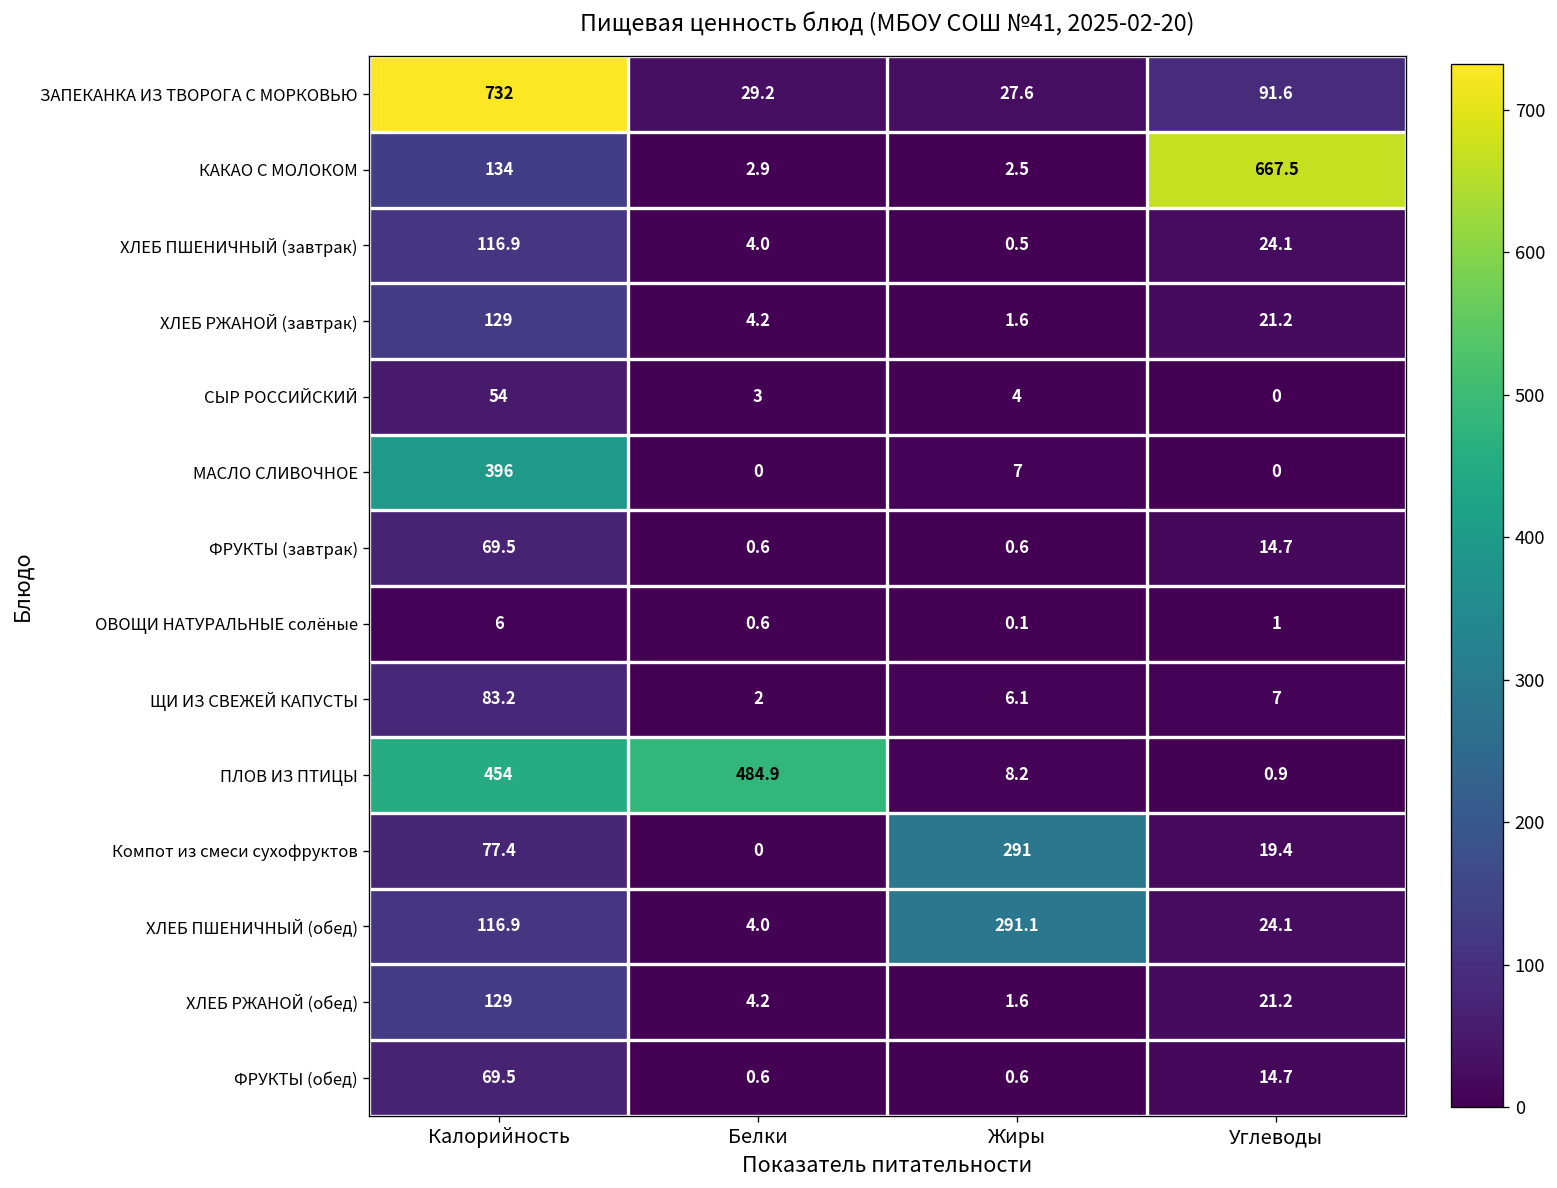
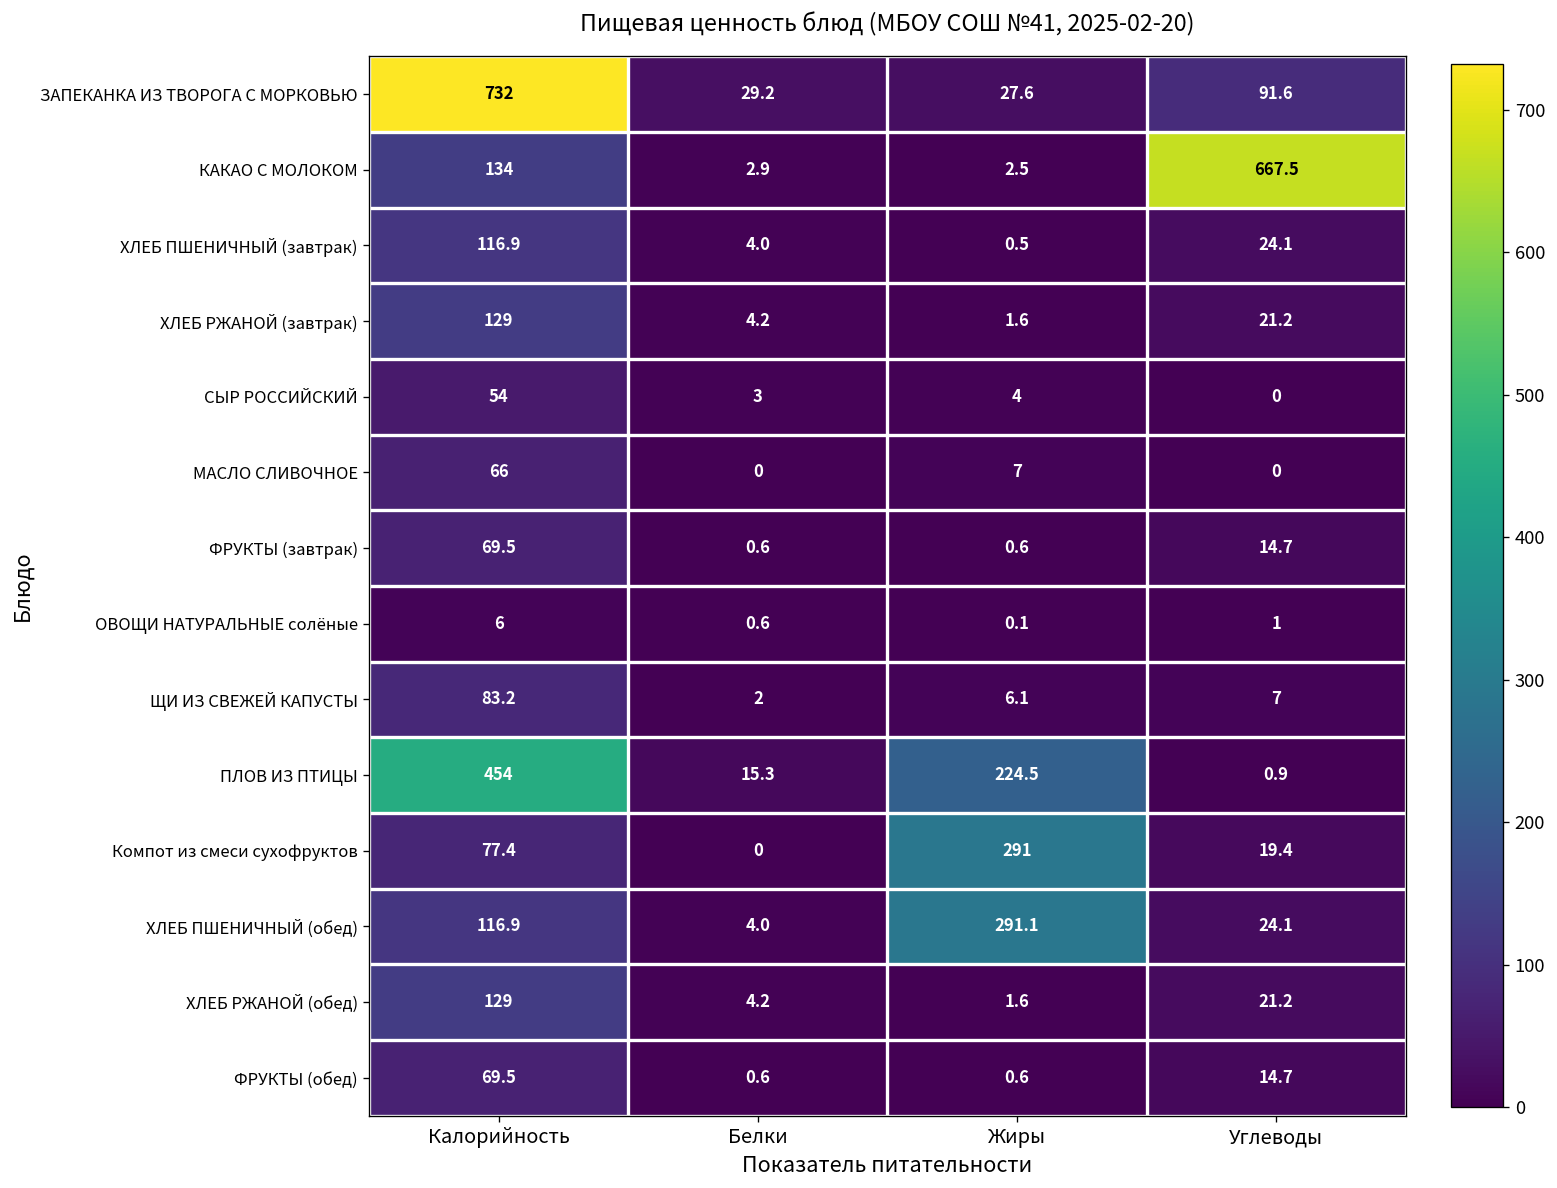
  {
    "ЗАПЕКАНКА ИЗ ТВОРОГА С МОРКОВЬЮ": {
      "Калорийность": 732,
      "Белки": 29.2,
      "Жиры": 27.6,
      "Углеводы": 91.6
    },
    "КАКАО С МОЛОКОМ": {
      "Калорийность": 134,
      "Белки": 2.9,
      "Жиры": 2.5,
      "Углеводы": 667.5
    },
    "ХЛЕБ ПШЕНИЧНЫЙ (завтрак)": {
      "Калорийность": 116.9,
      "Белки": 4.0,
      "Жиры": 0.5,
      "Углеводы": 24.1
    },
    "ХЛЕБ РЖАНОЙ (завтрак)": {
      "Калорийность": 129,
      "Белки": 4.2,
      "Жиры": 1.6,
      "Углеводы": 21.2
    },
    "СЫР РОССИЙСКИЙ": {
      "Калорийность": 54,
      "Белки": 3,
      "Жиры": 4,
      "Углеводы": 0
    },
    "МАСЛО СЛИВОЧНОЕ": {
-     "Калорийность": 396,
+     "Калорийность": 66,
      "Белки": 0,
      "Жиры": 7,
      "Углеводы": 0
    },
    "ФРУКТЫ (завтрак)": {
      "Калорийность": 69.5,
      "Белки": 0.6,
      "Жиры": 0.6,
      "Углеводы": 14.7
    },
    "ОВОЩИ НАТУРАЛЬНЫЕ солёные": {
      "Калорийность": 6,
      "Белки": 0.6,
      "Жиры": 0.1,
      "Углеводы": 1
    },
    "ЩИ ИЗ СВЕЖЕЙ КАПУСТЫ": {
      "Калорийность": 83.2,
      "Белки": 2,
      "Жиры": 6.1,
      "Углеводы": 7
    },
    "ПЛОВ ИЗ ПТИЦЫ": {
      "Калорийность": 454,
-     "Белки": 484.9,
-     "Жиры": 8.2,
+     "Белки": 15.3,
+     "Жиры": 224.5,
      "Углеводы": 0.9
    },
    "Компот из смеси сухофруктов": {
      "Калорийность": 77.4,
      "Белки": 0,
      "Жиры": 291,
      "Углеводы": 19.4
    },
    "ХЛЕБ ПШЕНИЧНЫЙ (обед)": {
      "Калорийность": 116.9,
      "Белки": 4.0,
      "Жиры": 291.1,
      "Углеводы": 24.1
    },
    "ХЛЕБ РЖАНОЙ (обед)": {
      "Калорийность": 129,
      "Белки": 4.2,
      "Жиры": 1.6,
      "Углеводы": 21.2
    },
    "ФРУКТЫ (обед)": {
      "Калорийность": 69.5,
      "Белки": 0.6,
      "Жиры": 0.6,
      "Углеводы": 14.7
    }
  }
